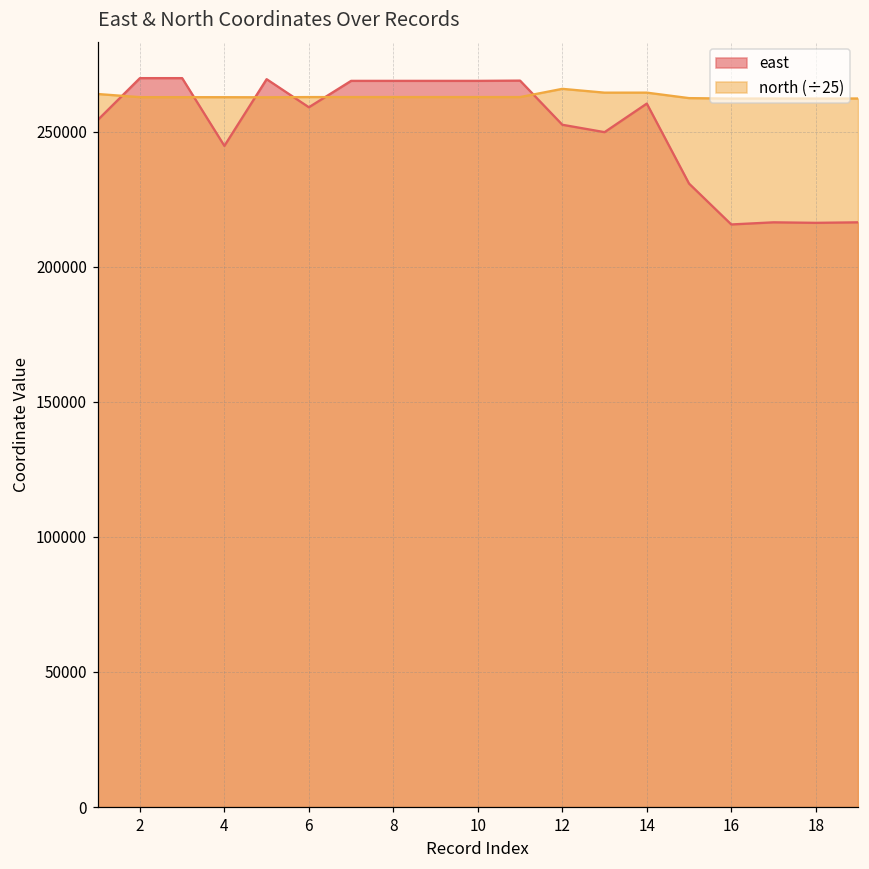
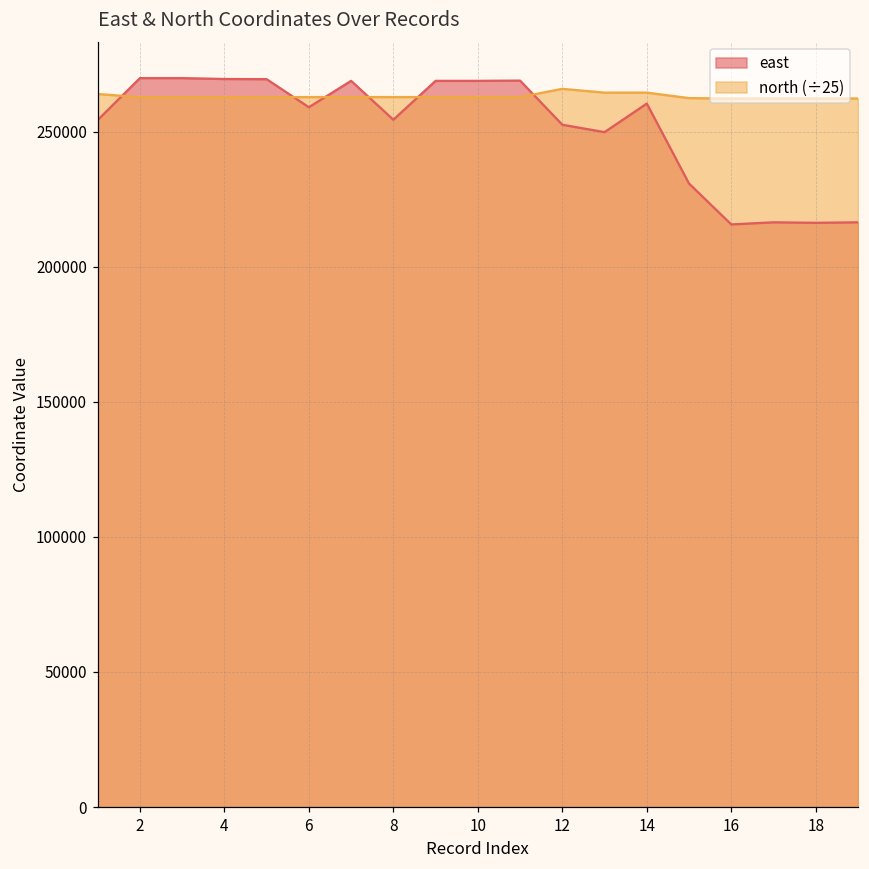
  {
    "east": {
      "2": 270000,
-     "4": 245000,
+     "4": 269000,
      "6": 259000,
-     "8": 269000,
+     "8": 254000,
      "10": 269000,
      "12": 253000,
      "14": 260000,
      "16": 216000,
      "18": 216000
    },
    "north (÷25)": {
      "2": 263000,
      "4": 263000,
      "6": 263000,
      "8": 263000,
      "10": 263000,
      "12": 266000,
      "14": 264000
    }
  }
